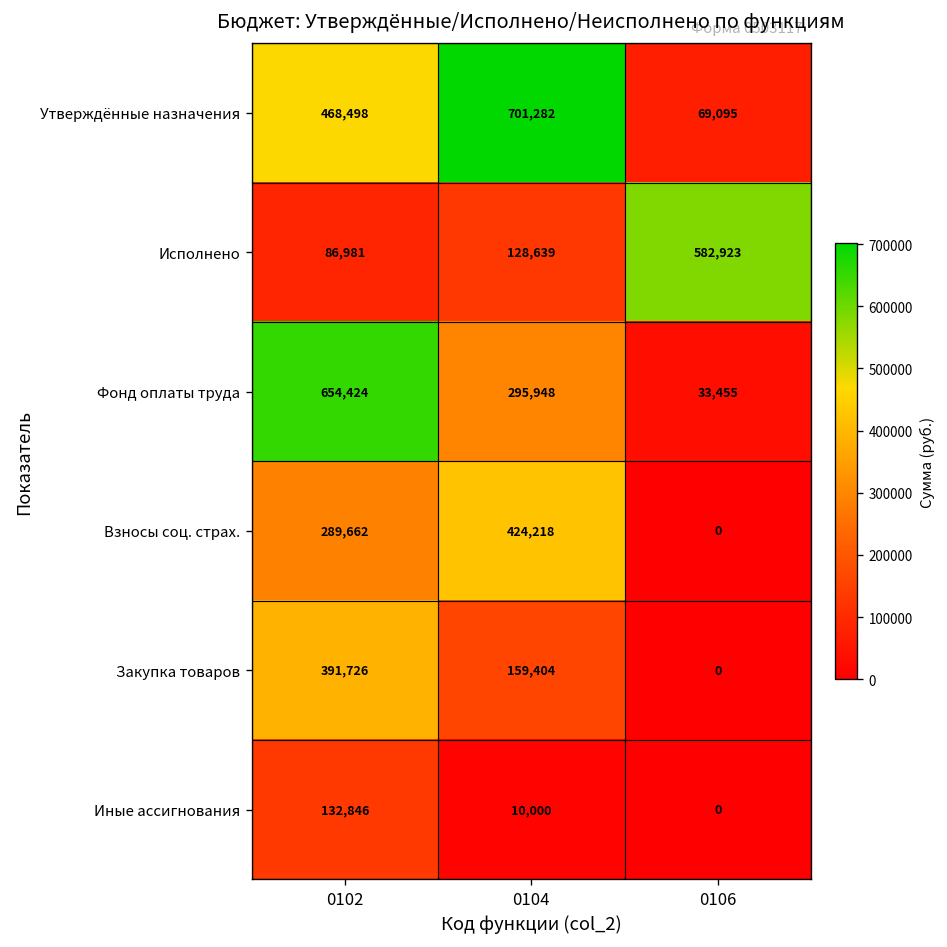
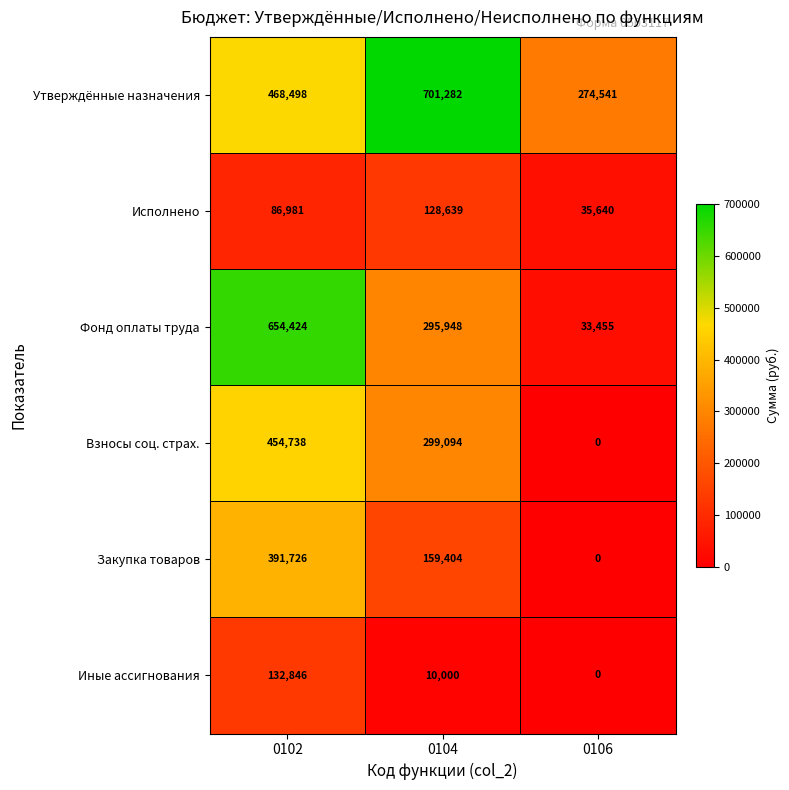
  {
    "Утверждённые назначения": {
      "0102": "468,498",
      "0104": "701,282",
-     "0106": "69,095"
+     "0106": "274,541"
    },
    "Исполнено": {
      "0102": "86,981",
      "0104": "128,639",
-     "0106": "582,923"
+     "0106": "35,640"
    },
    "Фонд оплаты труда": {
      "0102": "654,424",
      "0104": "295,948",
      "0106": "33,455"
    },
    "Взносы соц. страх.": {
-     "0102": "289,662",
-     "0104": "424,218",
+     "0102": "454,738",
+     "0104": "299,094",
      "0106": "0"
    },
    "Закупка товаров": {
      "0102": "391,726",
      "0104": "159,404",
      "0106": "0"
    },
    "Иные ассигнования": {
      "0102": "132,846",
      "0104": "10,000",
      "0106": "0"
    }
  }
